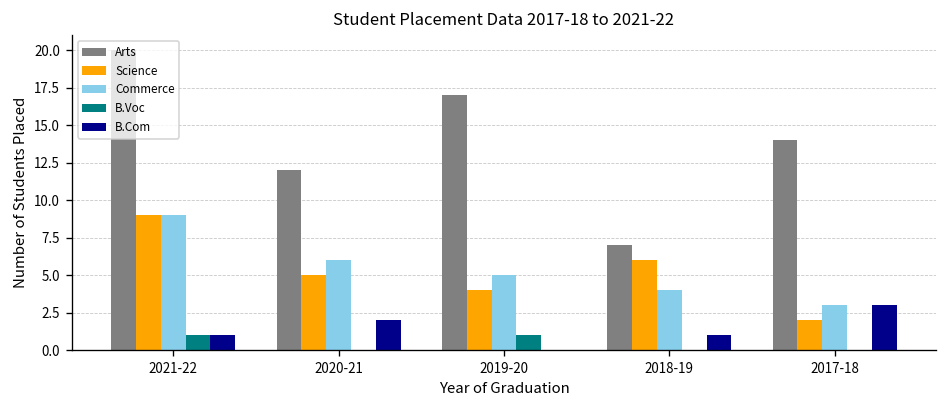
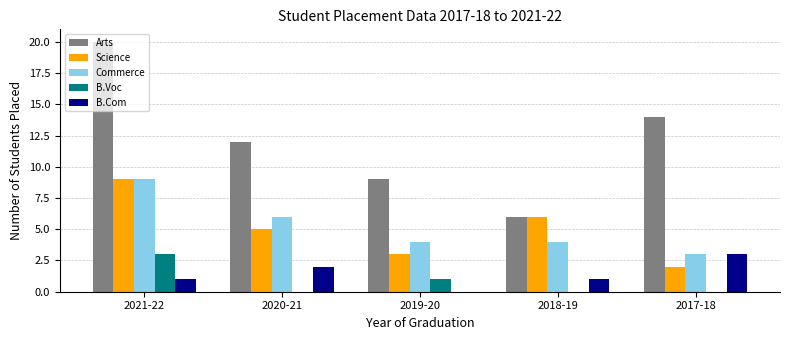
  {
    "Arts": {
      "2020-21": 12,
-     "2019-20": 17,
-     "2018-19": 7,
+     "2019-20": 9,
+     "2018-19": 6,
      "2017-18": 14
    },
    "Science": {
      "2021-22": 9,
      "2020-21": 5,
-     "2019-20": 4,
+     "2019-20": 3,
      "2018-19": 6,
      "2017-18": 2
    },
    "Commerce": {
      "2021-22": 9,
      "2020-21": 6,
-     "2019-20": 5,
+     "2019-20": 4,
      "2018-19": 4,
      "2017-18": 3
    },
    "B.Voc": {
-     "2021-22": 1,
+     "2021-22": 3,
      "2020-21": 0,
      "2019-20": 1,
      "2018-19": 0,
      "2017-18": 0
    },
    "B.Com": {
      "2021-22": 1,
      "2020-21": 2,
      "2019-20": 0,
      "2018-19": 1,
      "2017-18": 3
    }
  }
